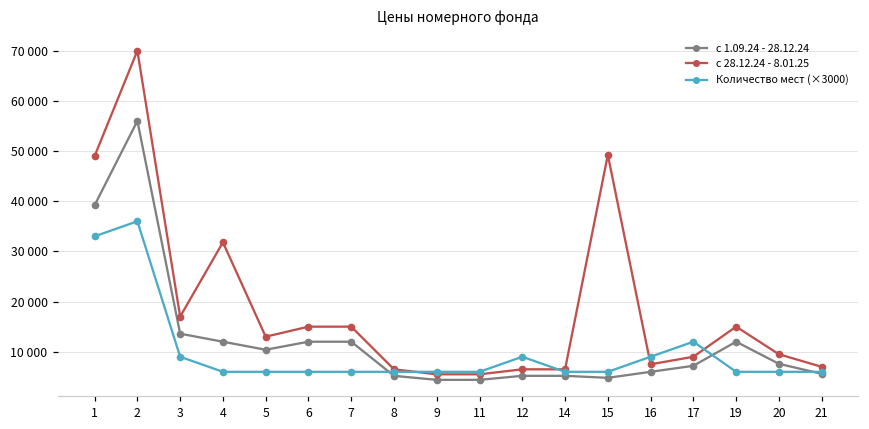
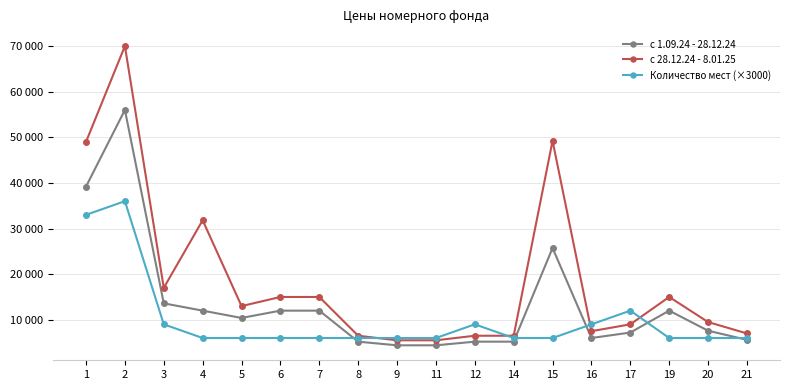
  {
    "с 1.09.24 - 28.12.24": {
      "1": 39000,
      "2": 56000,
      "3": 14000,
      "4": 12000,
      "5": 10000,
      "6": 12000,
      "7": 12000,
      "8": 5000,
      "9": 4000,
      "11": 4000,
      "12": 5000,
      "14": 5000,
-     "15": 5000,
+     "15": 26000,
      "16": 6000,
      "17": 7000,
      "19": 12000,
      "20": 8000
    },
    "с 28.12.24 - 8.01.25": {
      "1": 49000,
      "2": 70000,
      "3": 17000,
      "4": 32000,
      "5": 13000,
      "6": 15000,
      "7": 15000,
      "12": 7000,
      "15": 49000,
      "16": 8000,
      "17": 9000,
      "19": 15000,
      "20": 10000,
      "21": 7000
    },
    "Количество мест (×3000)": {
      "1": 33000,
      "2": 36000,
      "3": 9000,
      "4": 6000,
      "5": 6000,
      "6": 6000,
      "7": 6000,
      "12": 9000,
      "15": 6000,
      "16": 9000,
      "17": 12000,
      "19": 6000,
      "20": 6000
    }
  }
